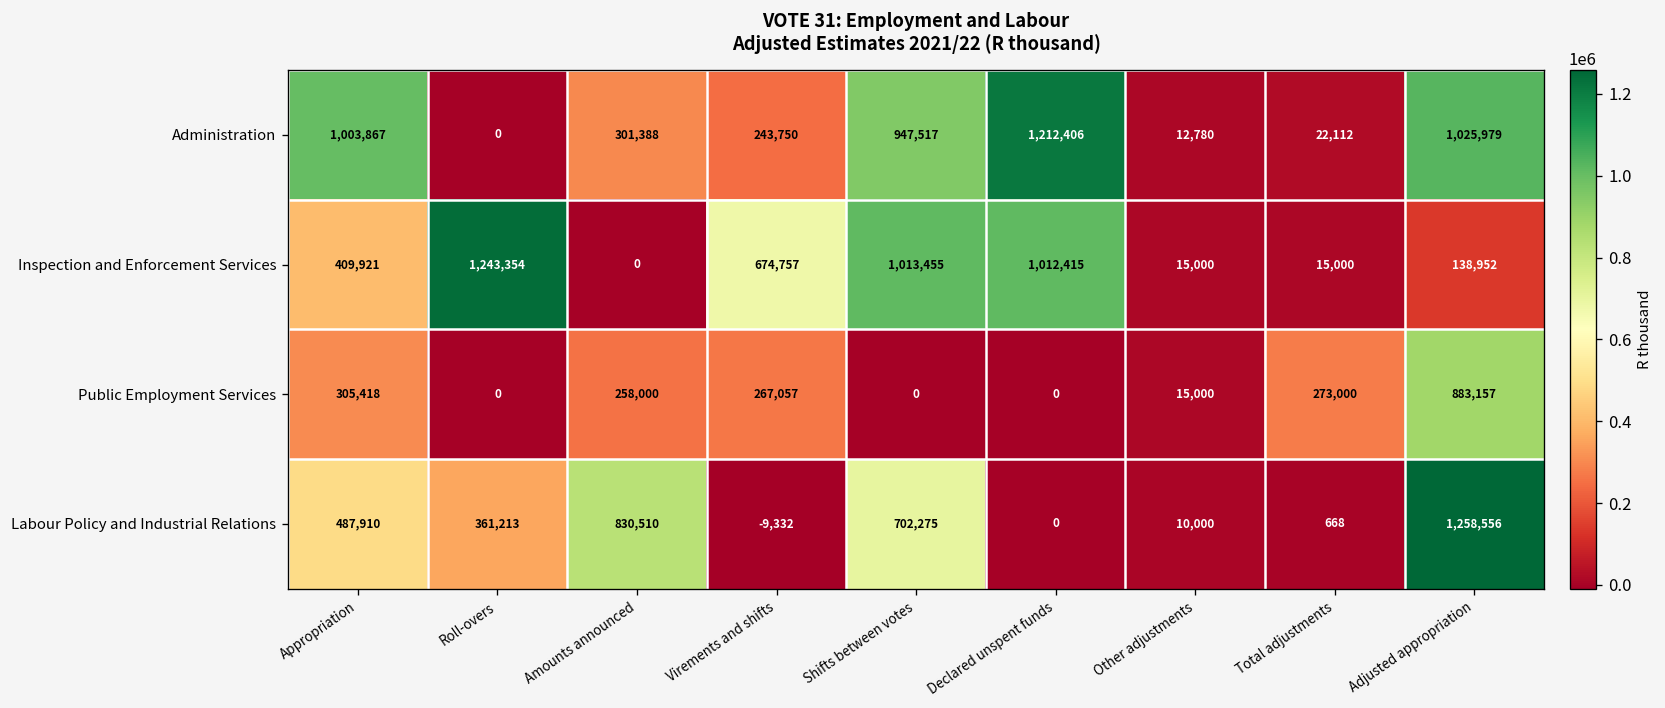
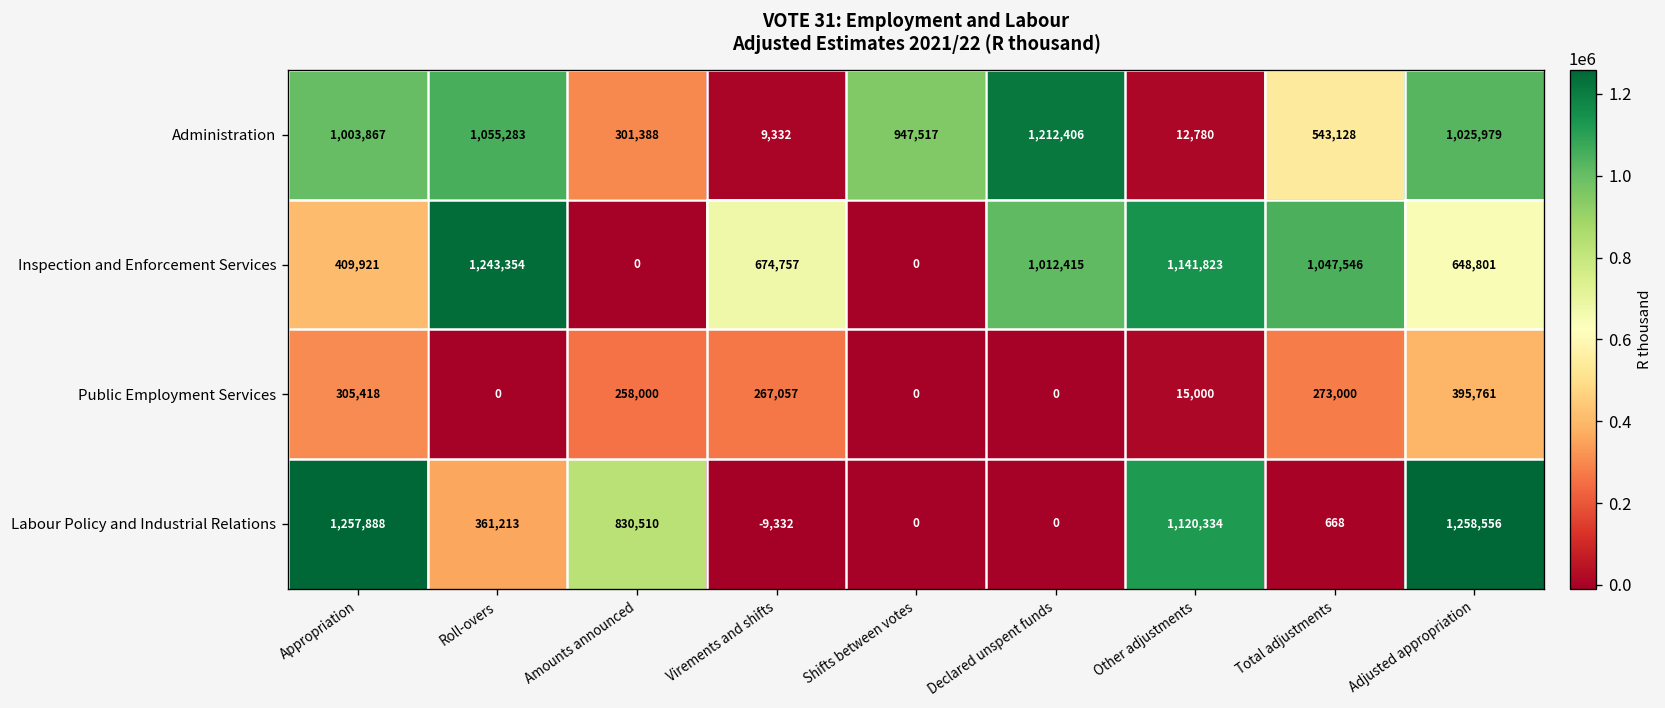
  {
    "Administration": {
      "Appropriation": "1,003,867",
-     "Roll-overs": "0",
+     "Roll-overs": "1,055,283",
      "Amounts announced": "301,388",
-     "Virements and shifts": "243,750",
+     "Virements and shifts": "9,332",
      "Shifts between votes": "947,517",
      "Declared unspent funds": "1,212,406",
      "Other adjustments": "12,780",
-     "Total adjustments": "22,112",
+     "Total adjustments": "543,128",
      "Adjusted appropriation": "1,025,979"
    },
    "Inspection and Enforcement Services": {
      "Appropriation": "409,921",
      "Roll-overs": "1,243,354",
      "Amounts announced": "0",
      "Virements and shifts": "674,757",
-     "Shifts between votes": "1,013,455",
+     "Shifts between votes": "0",
      "Declared unspent funds": "1,012,415",
-     "Other adjustments": "15,000",
-     "Total adjustments": "15,000",
-     "Adjusted appropriation": "138,952"
+     "Other adjustments": "1,141,823",
+     "Total adjustments": "1,047,546",
+     "Adjusted appropriation": "648,801"
    },
    "Public Employment Services": {
      "Appropriation": "305,418",
      "Roll-overs": "0",
      "Amounts announced": "258,000",
      "Virements and shifts": "267,057",
      "Shifts between votes": "0",
      "Declared unspent funds": "0",
      "Other adjustments": "15,000",
      "Total adjustments": "273,000",
-     "Adjusted appropriation": "883,157"
+     "Adjusted appropriation": "395,761"
    },
    "Labour Policy and Industrial Relations": {
-     "Appropriation": "487,910",
+     "Appropriation": "1,257,888",
      "Roll-overs": "361,213",
      "Amounts announced": "830,510",
      "Virements and shifts": "-9,332",
-     "Shifts between votes": "702,275",
+     "Shifts between votes": "0",
      "Declared unspent funds": "0",
-     "Other adjustments": "10,000",
+     "Other adjustments": "1,120,334",
      "Total adjustments": "668",
      "Adjusted appropriation": "1,258,556"
    }
  }
